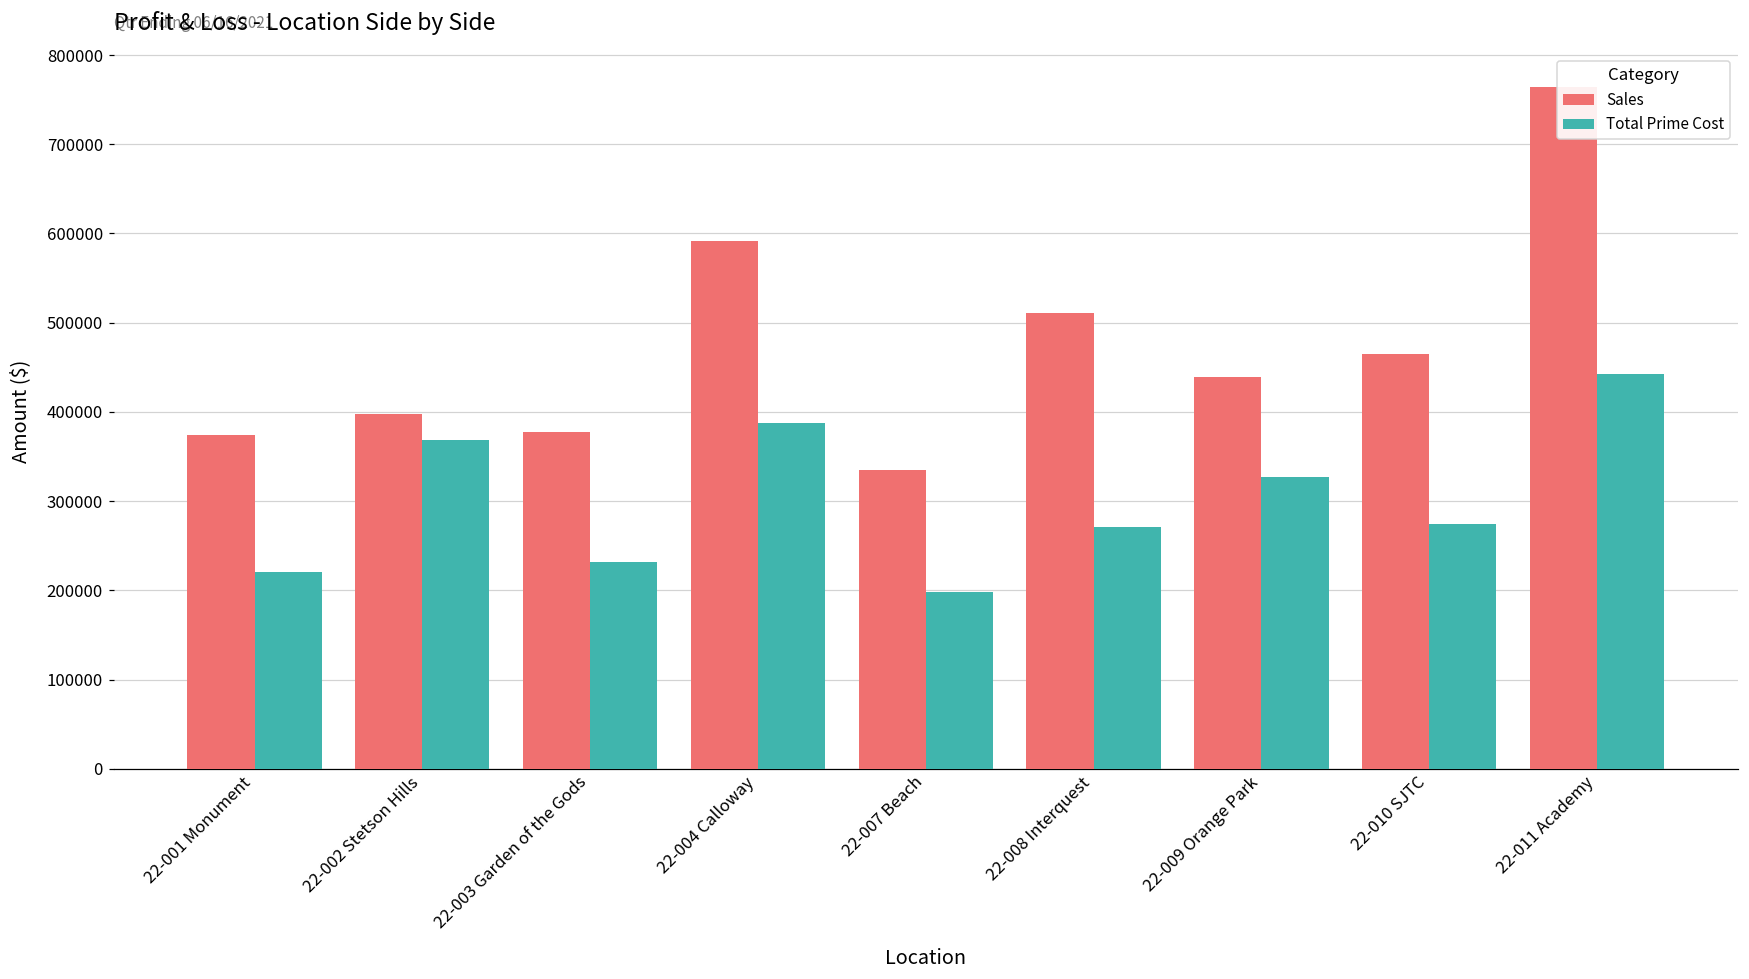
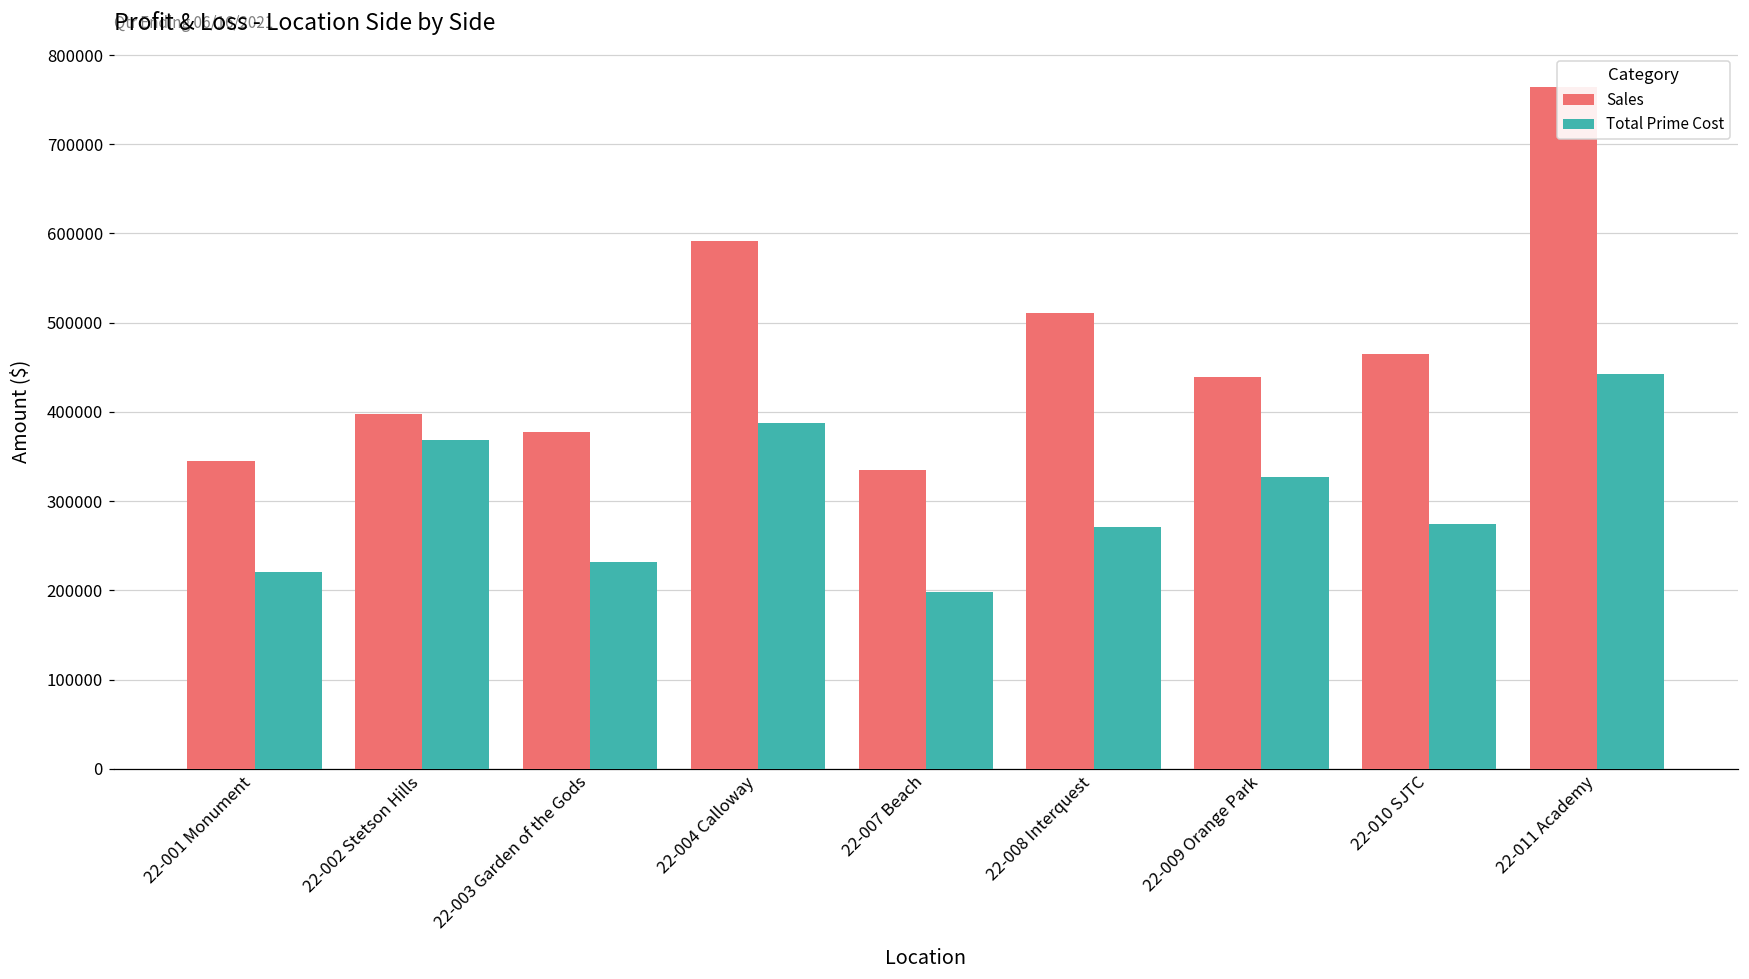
  {
    "Sales": {
-     "22-001 Monument": 370000,
+     "22-001 Monument": 350000,
      "22-002 Stetson Hills": 400000,
      "22-003 Garden of the Gods": 380000,
      "22-004 Calloway": 590000,
      "22-007 Beach": 330000,
      "22-008 Interquest": 510000,
      "22-009 Orange Park": 440000,
      "22-010 SJTC": 460000
    },
    "Total Prime Cost": {
      "22-001 Monument": 220000,
      "22-002 Stetson Hills": 370000,
      "22-003 Garden of the Gods": 230000,
      "22-004 Calloway": 390000,
      "22-007 Beach": 200000,
      "22-008 Interquest": 270000,
      "22-009 Orange Park": 330000,
      "22-010 SJTC": 270000,
      "22-011 Academy": 440000
    }
  }
